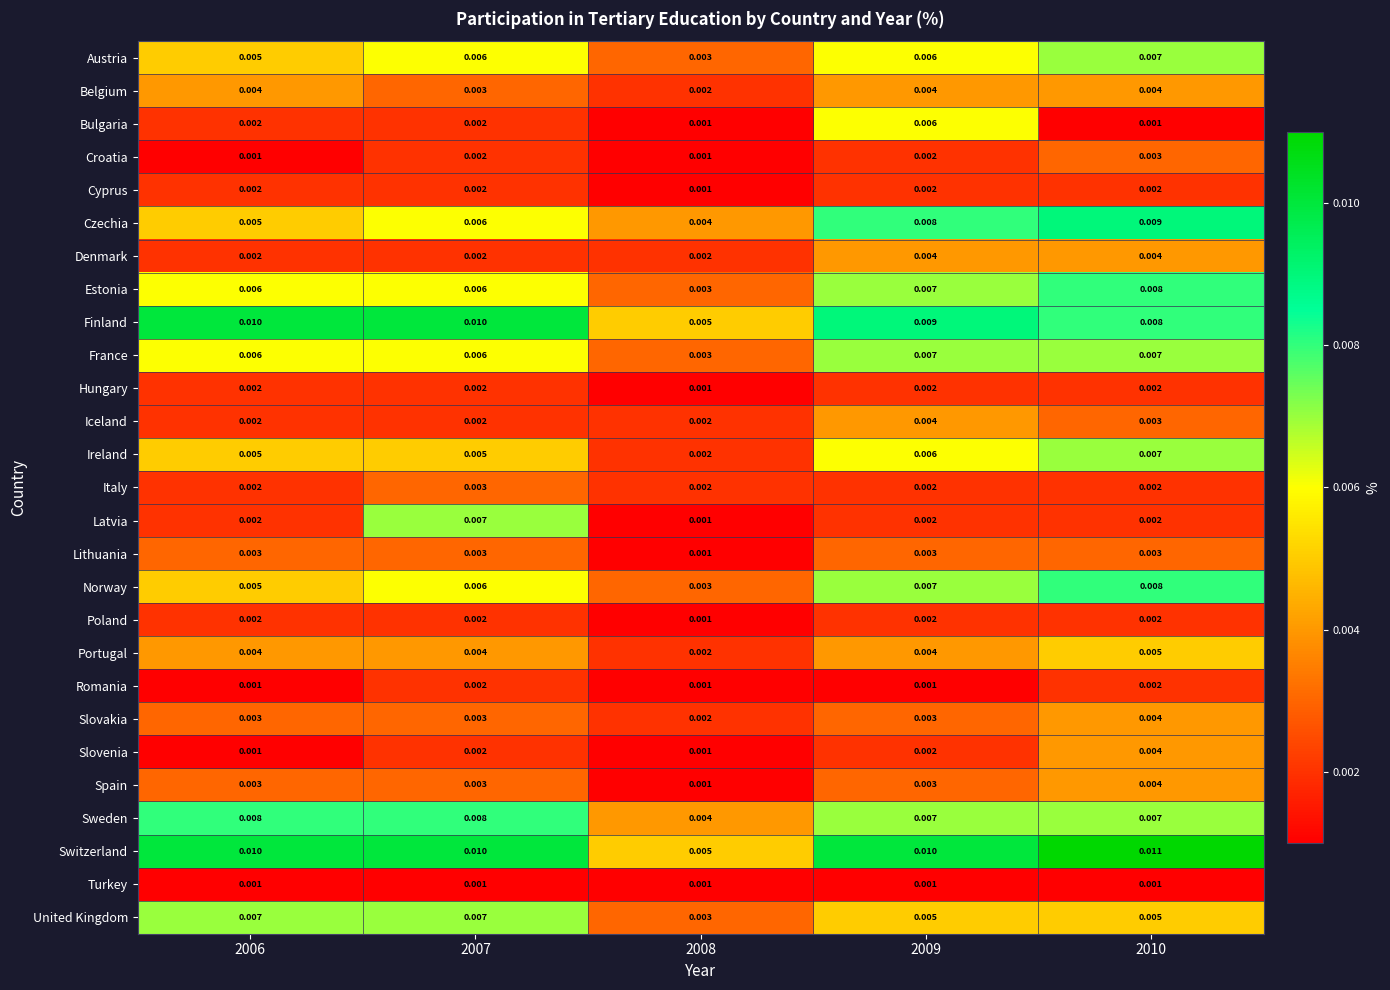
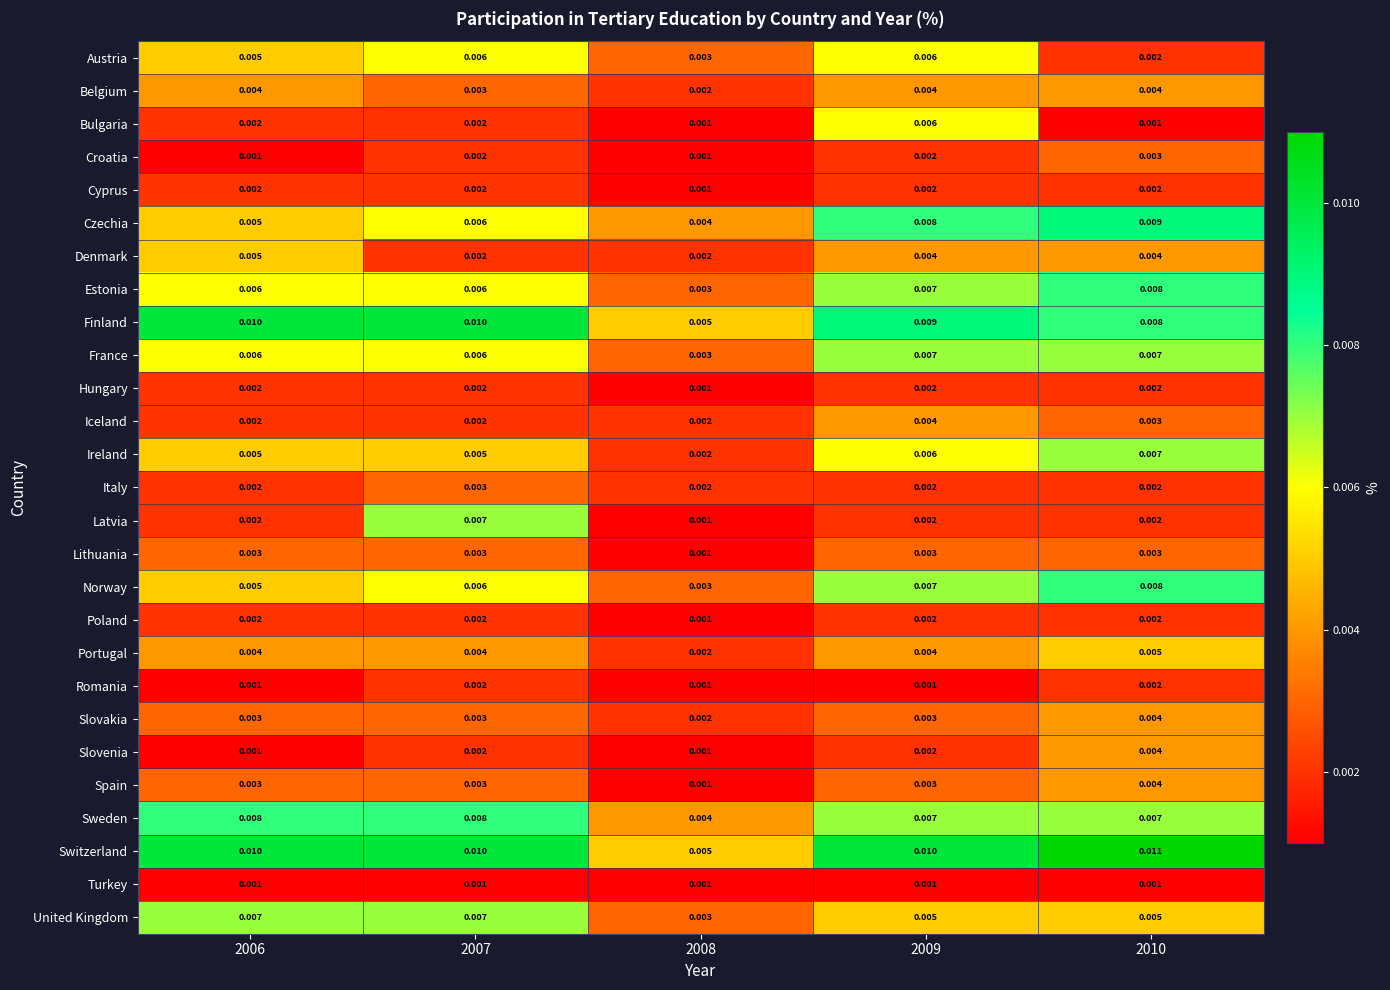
  {
    "Austria": {
      "2006": 0.005,
      "2007": 0.006,
      "2008": 0.003,
      "2009": 0.006,
-     "2010": 0.007
+     "2010": 0.002
    },
    "Belgium": {
      "2006": 0.004,
      "2007": 0.003,
      "2008": 0.002,
      "2009": 0.004,
      "2010": 0.004
    },
    "Bulgaria": {
      "2006": 0.002,
      "2007": 0.002,
      "2008": 0.001,
      "2009": 0.006,
      "2010": 0.001
    },
    "Croatia": {
      "2006": 0.001,
      "2007": 0.002,
      "2008": 0.001,
      "2009": 0.002,
      "2010": 0.003
    },
    "Cyprus": {
      "2006": 0.002,
      "2007": 0.002,
      "2008": 0.001,
      "2009": 0.002,
      "2010": 0.002
    },
    "Czechia": {
      "2006": 0.005,
      "2007": 0.006,
      "2008": 0.004,
      "2009": 0.008,
      "2010": 0.009
    },
    "Denmark": {
-     "2006": 0.002,
+     "2006": 0.005,
      "2007": 0.002,
      "2008": 0.002,
      "2009": 0.004,
      "2010": 0.004
    },
    "Estonia": {
      "2006": 0.006,
      "2007": 0.006,
      "2008": 0.003,
      "2009": 0.007,
      "2010": 0.008
    },
    "Finland": {
      "2006": 0.010,
      "2007": 0.010,
      "2008": 0.005,
      "2009": 0.009,
      "2010": 0.008
    },
    "France": {
      "2006": 0.006,
      "2007": 0.006,
      "2008": 0.003,
      "2009": 0.007,
      "2010": 0.007
    },
    "Hungary": {
      "2006": 0.002,
      "2007": 0.002,
      "2008": 0.001,
      "2009": 0.002,
      "2010": 0.002
    },
    "Iceland": {
      "2006": 0.002,
      "2007": 0.002,
      "2008": 0.002,
      "2009": 0.004,
      "2010": 0.003
    },
    "Ireland": {
      "2006": 0.005,
      "2007": 0.005,
      "2008": 0.002,
      "2009": 0.006,
      "2010": 0.007
    },
    "Italy": {
      "2006": 0.002,
      "2007": 0.003,
      "2008": 0.002,
      "2009": 0.002,
      "2010": 0.002
    },
    "Latvia": {
      "2006": 0.002,
      "2007": 0.007,
      "2008": 0.001,
      "2009": 0.002,
      "2010": 0.002
    },
    "Lithuania": {
      "2006": 0.003,
      "2007": 0.003,
      "2008": 0.001,
      "2009": 0.003,
      "2010": 0.003
    },
    "Norway": {
      "2006": 0.005,
      "2007": 0.006,
      "2008": 0.003,
      "2009": 0.007,
      "2010": 0.008
    },
    "Poland": {
      "2006": 0.002,
      "2007": 0.002,
      "2008": 0.001,
      "2009": 0.002,
      "2010": 0.002
    },
    "Portugal": {
      "2006": 0.004,
      "2007": 0.004,
      "2008": 0.002,
      "2009": 0.004,
      "2010": 0.005
    },
    "Romania": {
      "2006": 0.001,
      "2007": 0.002,
      "2008": 0.001,
      "2009": 0.001,
      "2010": 0.002
    },
    "Slovakia": {
      "2006": 0.003,
      "2007": 0.003,
      "2008": 0.002,
      "2009": 0.003,
      "2010": 0.004
    },
    "Slovenia": {
      "2006": 0.001,
      "2007": 0.002,
      "2008": 0.001,
      "2009": 0.002,
      "2010": 0.004
    },
    "Spain": {
      "2006": 0.003,
      "2007": 0.003,
      "2008": 0.001,
      "2009": 0.003,
      "2010": 0.004
    },
    "Sweden": {
      "2006": 0.008,
      "2007": 0.008,
      "2008": 0.004,
      "2009": 0.007,
      "2010": 0.007
    },
    "Switzerland": {
      "2006": 0.010,
      "2007": 0.010,
      "2008": 0.005,
      "2009": 0.010,
      "2010": 0.011
    },
    "Turkey": {
      "2006": 0.001,
      "2007": 0.001,
      "2008": 0.001,
      "2009": 0.001,
      "2010": 0.001
    },
    "United Kingdom": {
      "2006": 0.007,
      "2007": 0.007,
      "2008": 0.003,
      "2009": 0.005,
      "2010": 0.005
    }
  }
